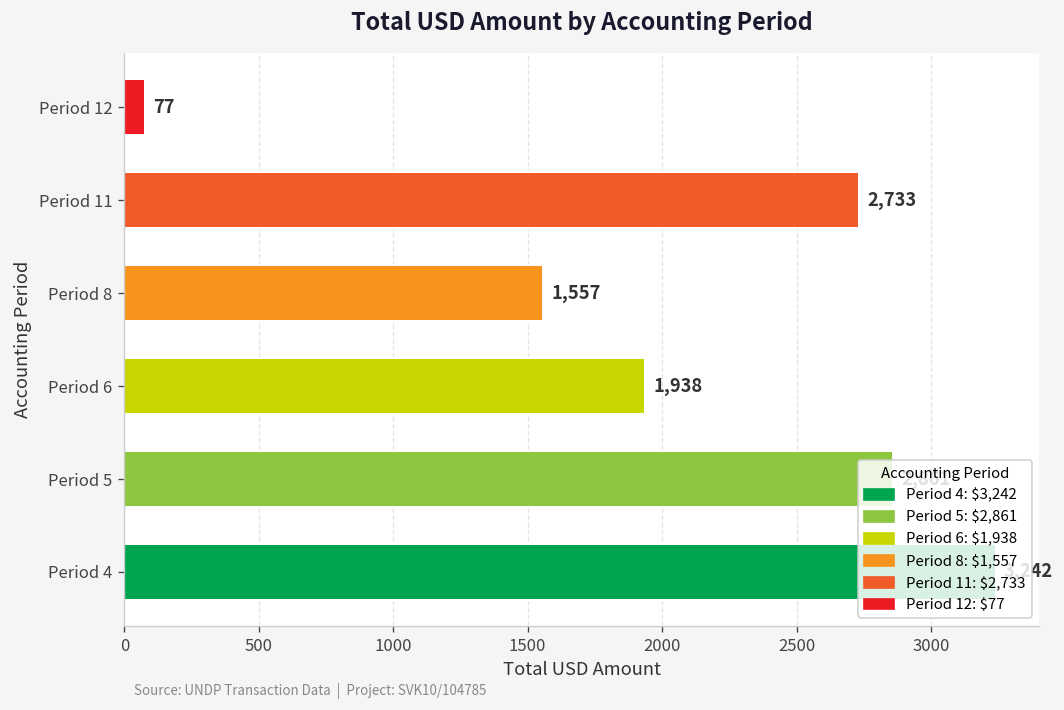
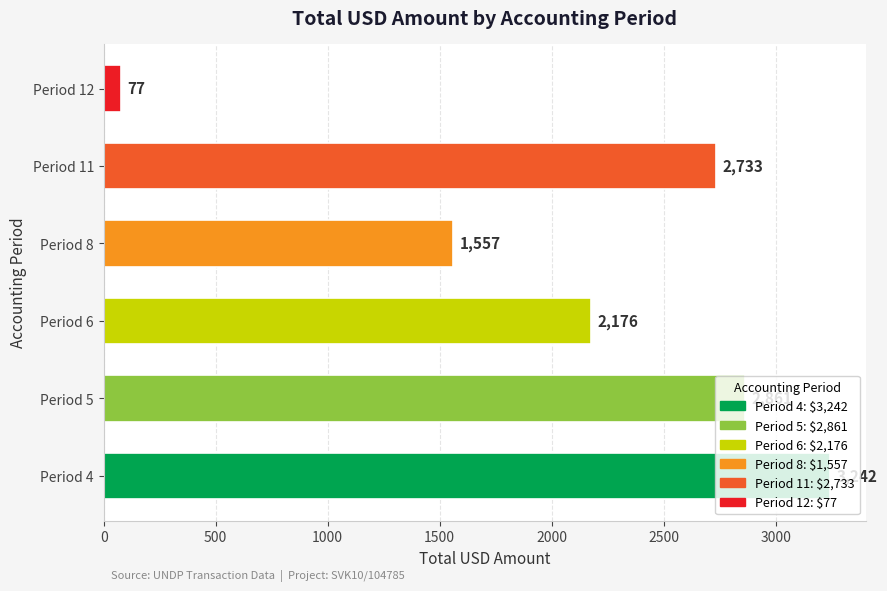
  {
    "Period 12": "77",
    "Period 11": "2,733",
    "Period 8": "1,557",
-   "Period 6": "1,938"
+   "Period 6": "2,176"
  }
